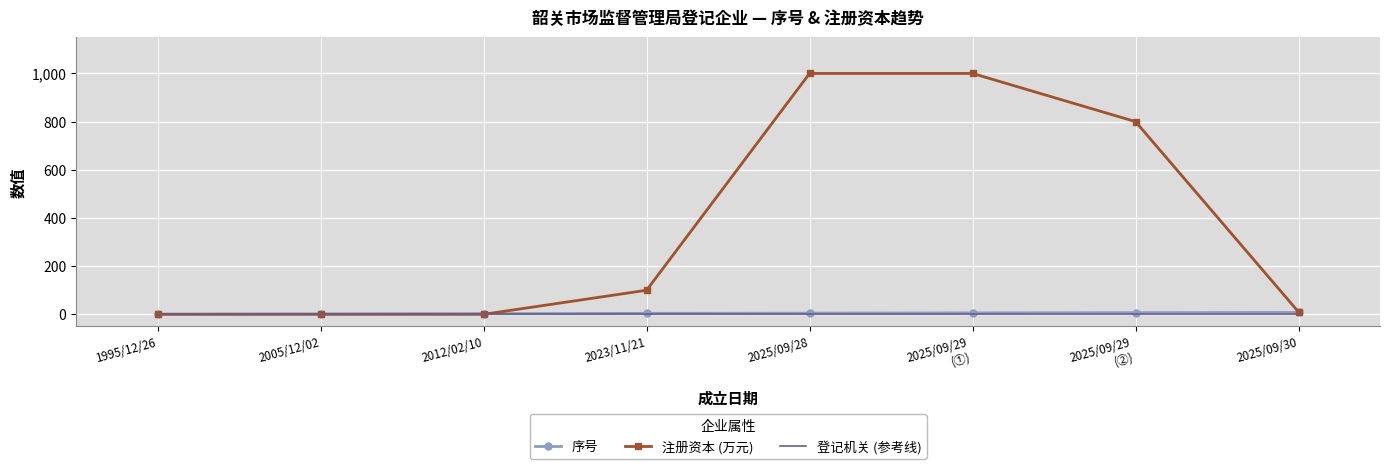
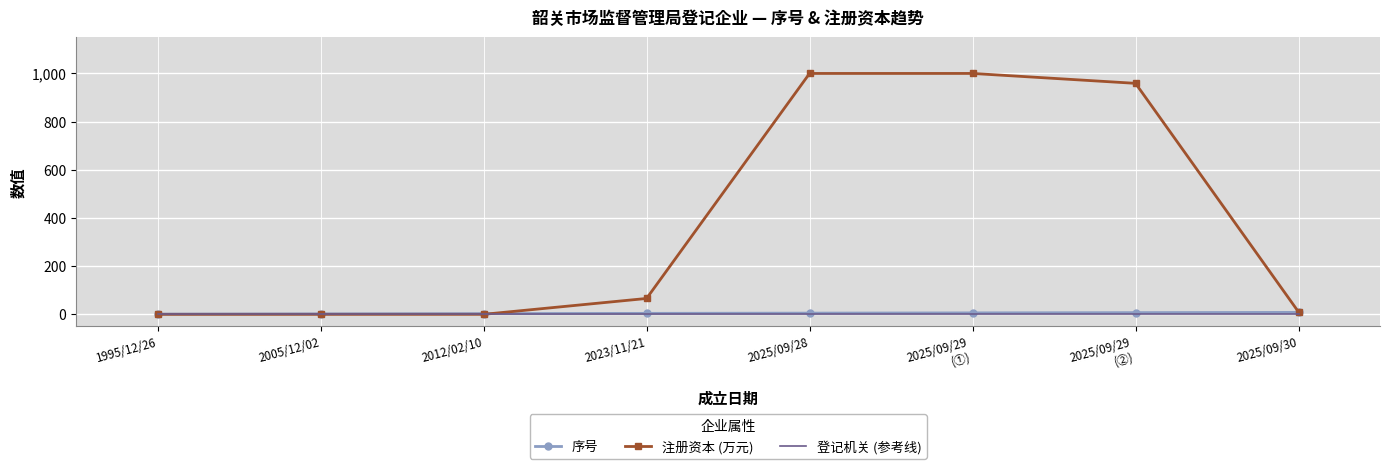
  {
    "注册资本 (万元)": {
-     "2023/11/21": "100",
+     "2023/11/21": "70",
      "2025/09/28": "1,000",
      "2025/09/29 (①)": "1,000",
-     "2025/09/29 (②)": "800"
+     "2025/09/29 (②)": "960"
    }
  }
